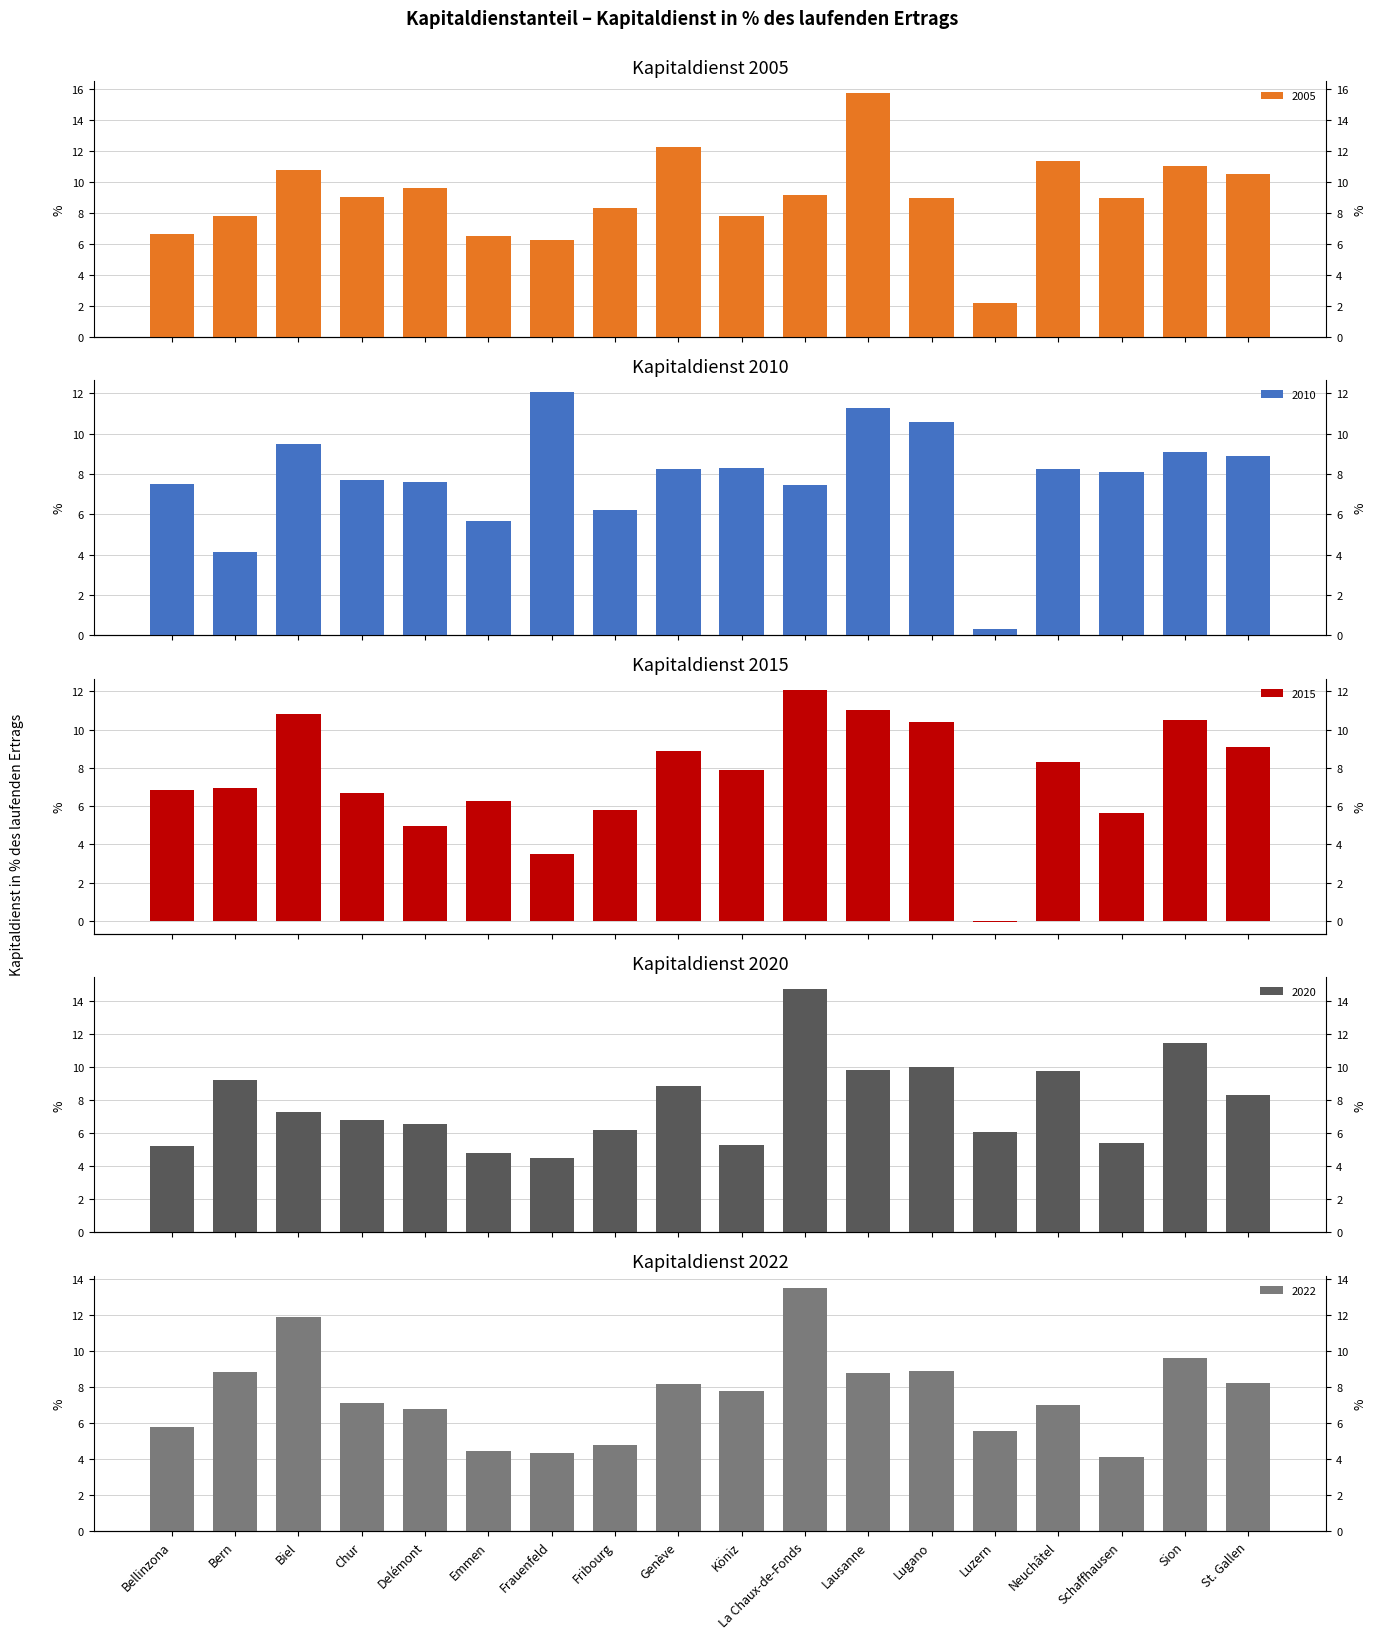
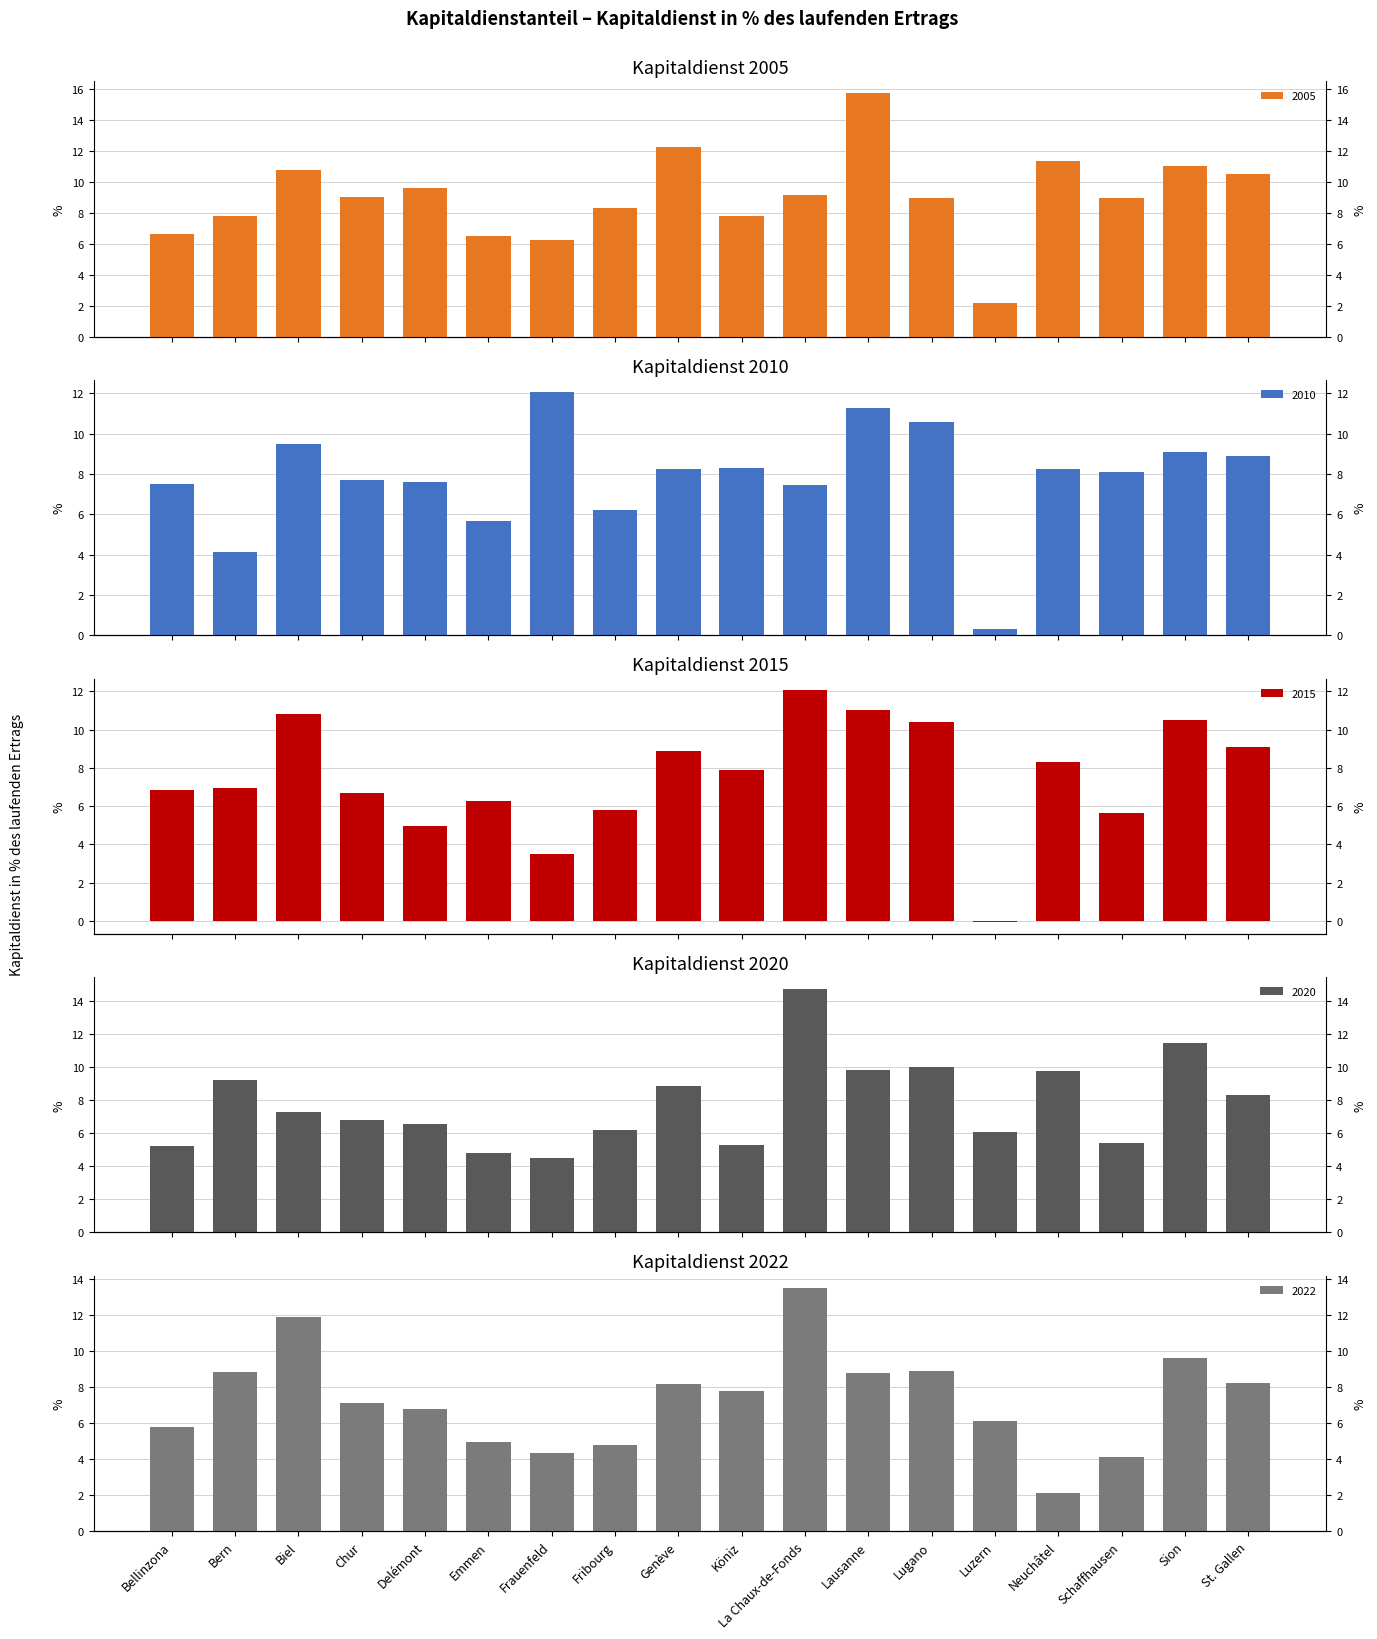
  {
    "Kapitaldienst 2022": {
      "Bellinzona": 5.8,
      "Bern": 8.8,
      "Biel": 11.9,
      "Chur": 7.1,
      "Delémont": 6.8,
-     "Emmen": 4.4,
+     "Emmen": 4.9,
      "Frauenfeld": 4.3,
      "Fribourg": 4.8,
      "Genève": 8.2,
      "Köniz": 7.8,
      "La Chaux-de-Fonds": 13.5,
      "Lausanne": 8.8,
      "Lugano": 8.9,
-     "Luzern": 5.6,
-     "Neuchâtel": 7.0,
+     "Luzern": 6.1,
+     "Neuchâtel": 2.1,
      "Schaffhausen": 4.1,
      "Sion": 9.7,
      "St. Gallen": 8.3
    }
  }
